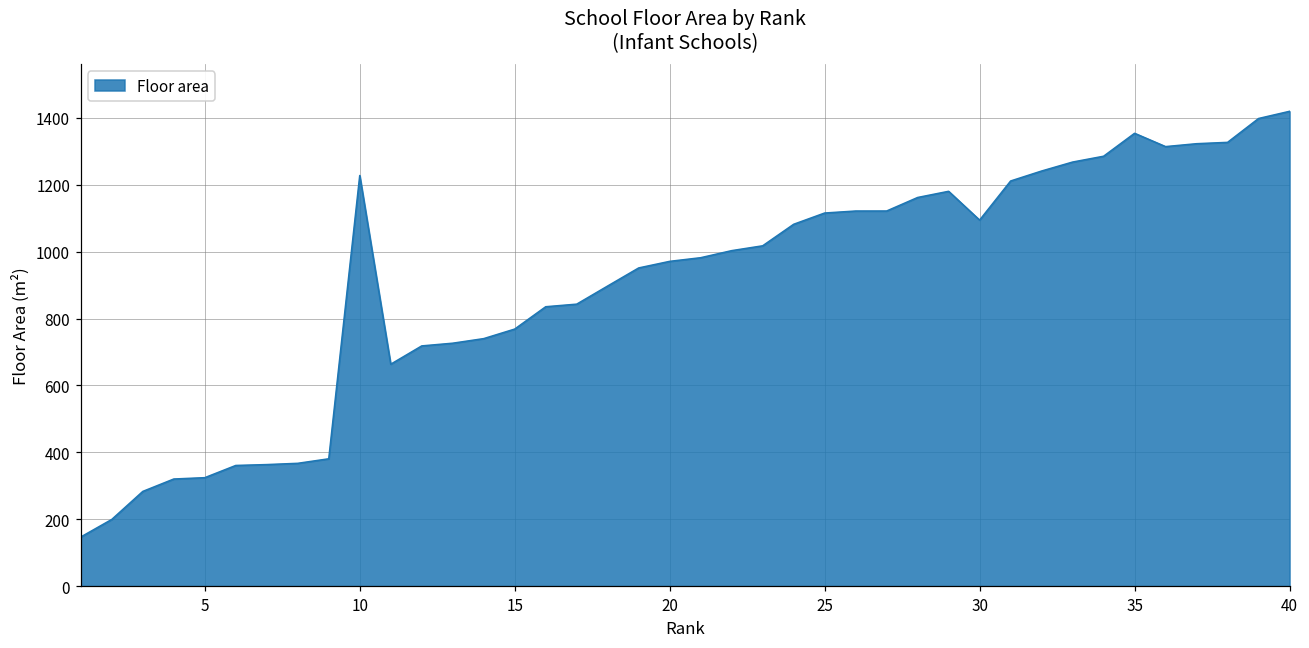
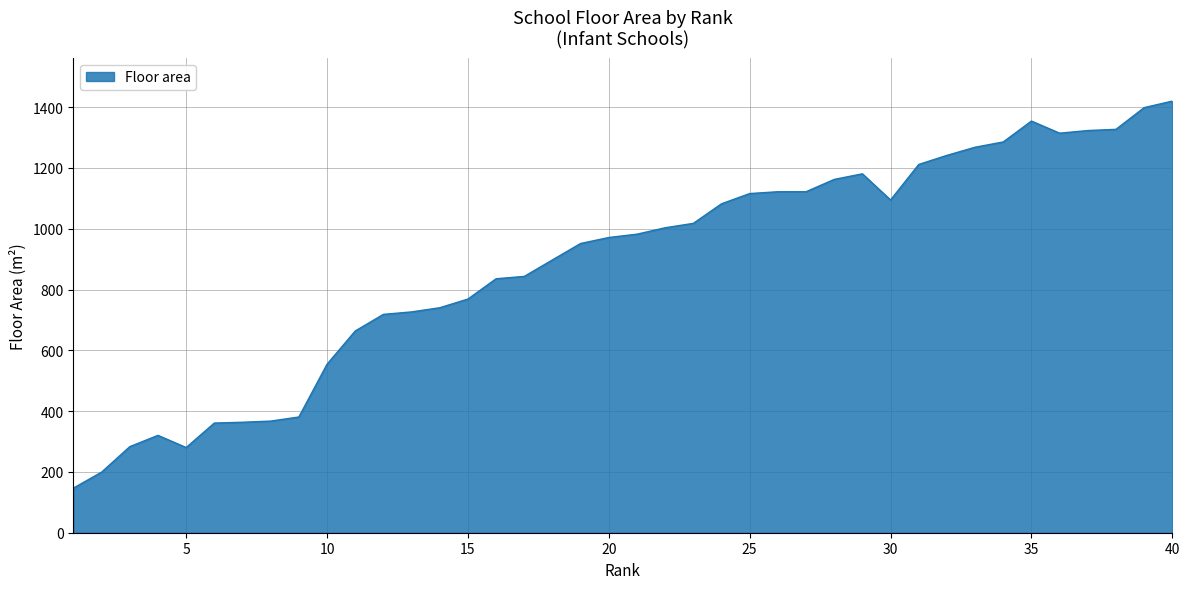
  {
-   "5": 320,
-   "10": 1230,
+   "5": 280,
+   "10": 550,
    "15": 770,
    "20": 970,
    "25": 1120,
    "30": 1090,
    "35": 1350,
    "40": 1420
  }
